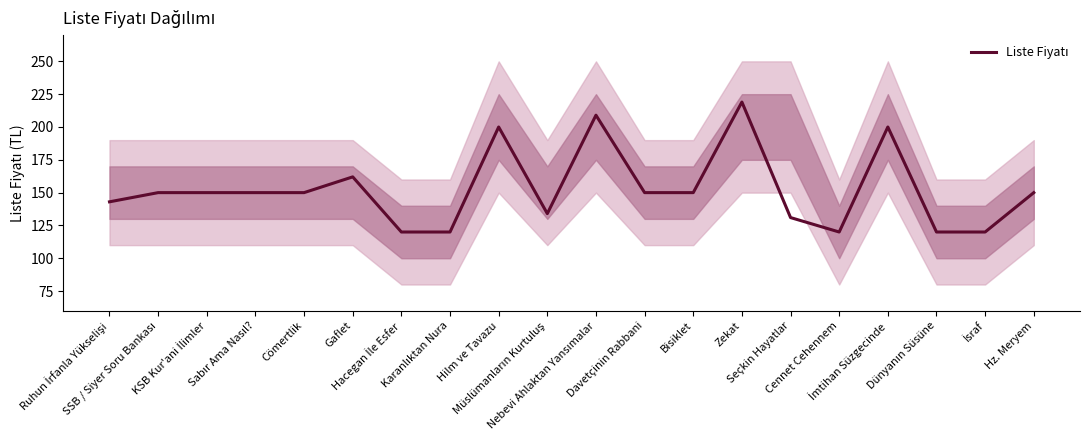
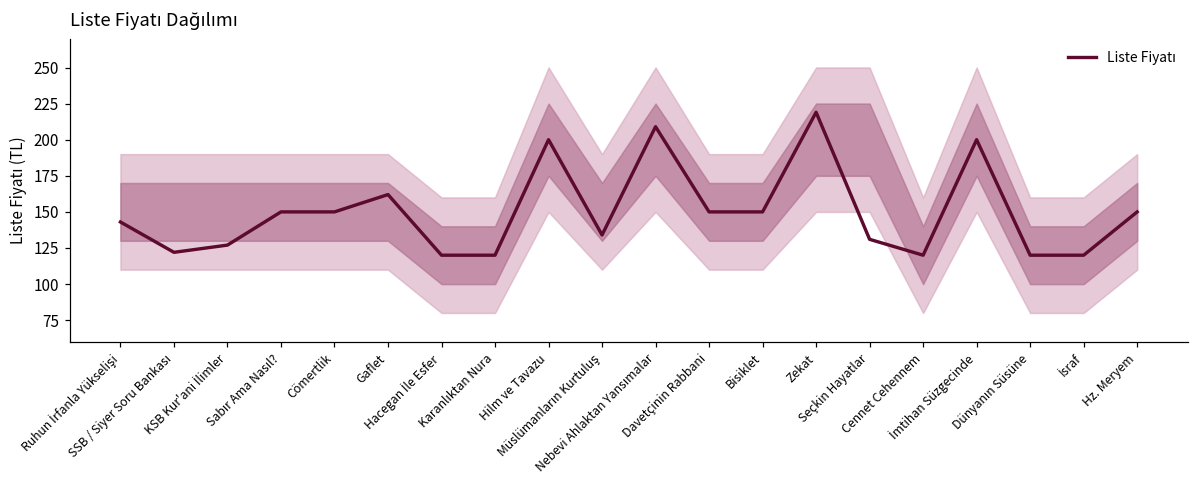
  {
    "Liste Fiyatı": {
      "Ruhun İrfanla Yükselişi": 143,
-     "SSB / Siyer Soru Bankası": 150,
-     "KSB Kur'ani İlimler": 150,
+     "SSB / Siyer Soru Bankası": 122,
+     "KSB Kur'ani İlimler": 127,
      "Sabır Ama Nasıl?": 150,
      "Cömertlik": 150,
      "Gaflet": 162,
      "Hacegan İle Esfer": 120,
      "Karanlıktan Nura": 120,
      "Hilm ve Tavazu": 200,
      "Müslümanların Kurtuluş": 134,
      "Nebevi Ahlaktan Yansımalar": 209,
      "Davetçinin Rabbani": 150,
      "Bisiklet": 150,
      "Zekat": 219,
      "Seçkin Hayatlar": 131,
      "Cennet Cehennem": 120,
      "İmtihan Süzgecinde": 200,
      "Dünyanın Süsüne": 120,
      "İsraf": 120,
      "Hz. Meryem": 150
    }
  }
